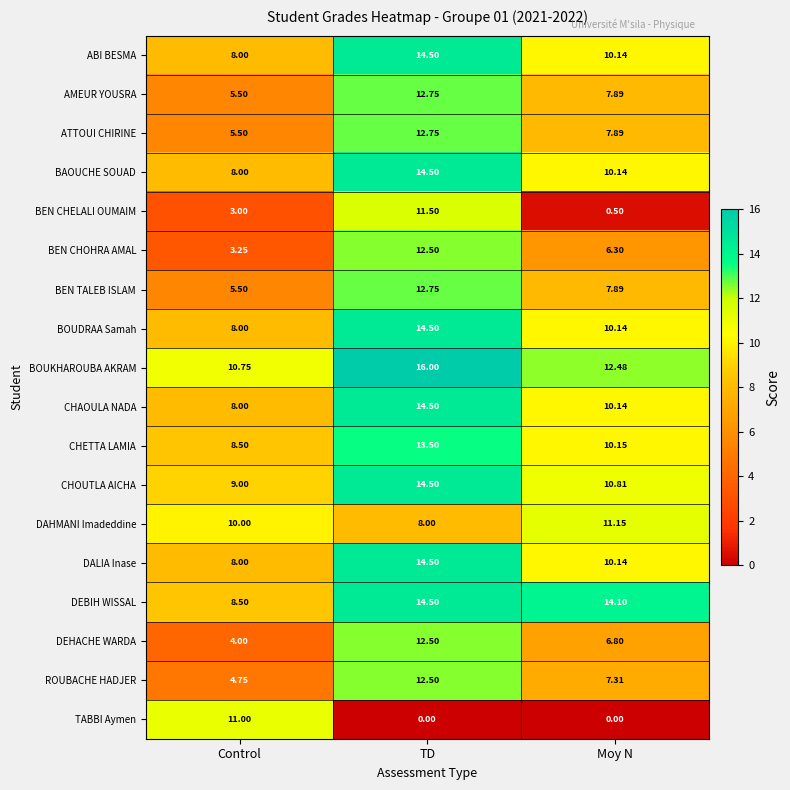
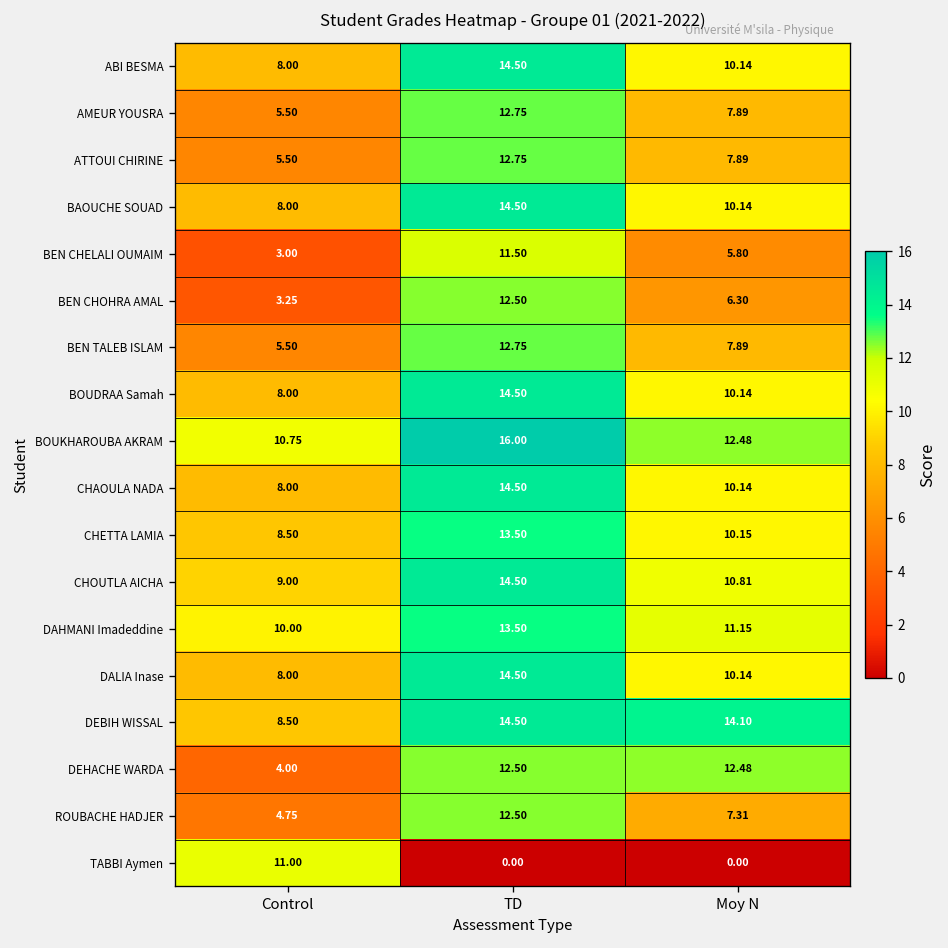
  {
    "ABI BESMA": {
      "Control": 8.00,
      "TD": 14.50,
      "Moy N": 10.14
    },
    "AMEUR YOUSRA": {
      "Control": 5.50,
      "TD": 12.75,
      "Moy N": 7.89
    },
    "ATTOUI CHIRINE": {
      "Control": 5.50,
      "TD": 12.75,
      "Moy N": 7.89
    },
    "BAOUCHE SOUAD": {
      "Control": 8.00,
      "TD": 14.50,
      "Moy N": 10.14
    },
    "BEN CHELALI OUMAIM": {
      "Control": 3.00,
      "TD": 11.50,
-     "Moy N": 0.50
+     "Moy N": 5.80
    },
    "BEN CHOHRA AMAL": {
      "Control": 3.25,
      "TD": 12.50,
      "Moy N": 6.30
    },
    "BEN TALEB ISLAM": {
      "Control": 5.50,
      "TD": 12.75,
      "Moy N": 7.89
    },
    "BOUDRAA Samah": {
      "Control": 8.00,
      "TD": 14.50,
      "Moy N": 10.14
    },
    "BOUKHAROUBA AKRAM": {
      "Control": 10.75,
      "TD": 16.00,
      "Moy N": 12.48
    },
    "CHAOULA NADA": {
      "Control": 8.00,
      "TD": 14.50,
      "Moy N": 10.14
    },
    "CHETTA LAMIA": {
      "Control": 8.50,
      "TD": 13.50,
      "Moy N": 10.15
    },
    "CHOUTLA AICHA": {
      "Control": 9.00,
      "TD": 14.50,
      "Moy N": 10.81
    },
    "DAHMANI Imadeddine": {
      "Control": 10.00,
-     "TD": 8.00,
+     "TD": 13.50,
      "Moy N": 11.15
    },
    "DALIA Inase": {
      "Control": 8.00,
      "TD": 14.50,
      "Moy N": 10.14
    },
    "DEBIH WISSAL": {
      "Control": 8.50,
      "TD": 14.50,
      "Moy N": 14.10
    },
    "DEHACHE WARDA": {
      "Control": 4.00,
      "TD": 12.50,
-     "Moy N": 6.80
+     "Moy N": 12.48
    },
    "ROUBACHE HADJER": {
      "Control": 4.75,
      "TD": 12.50,
      "Moy N": 7.31
    },
    "TABBI Aymen": {
      "Control": 11.00,
      "TD": 0.00,
      "Moy N": 0.00
    }
  }
